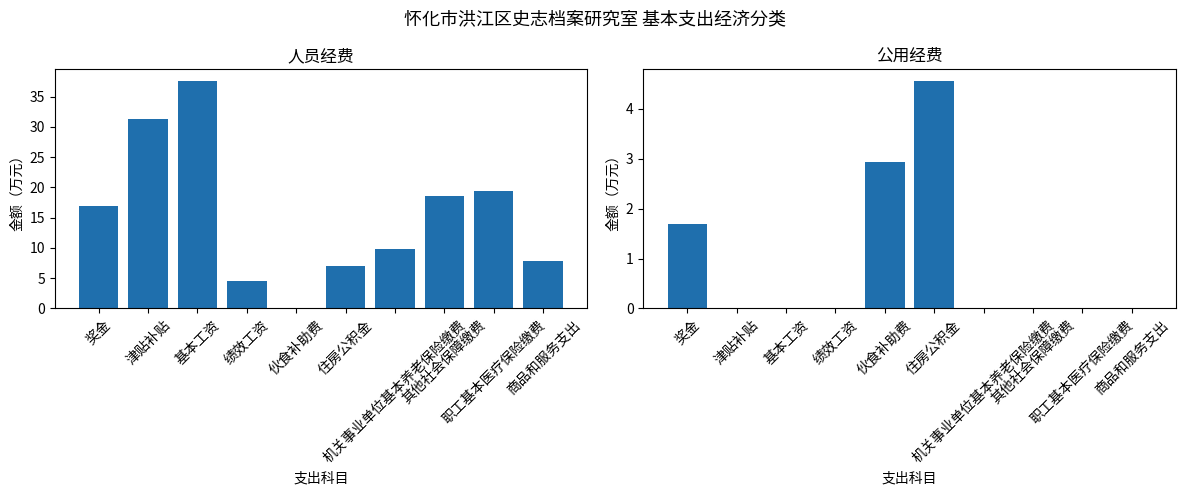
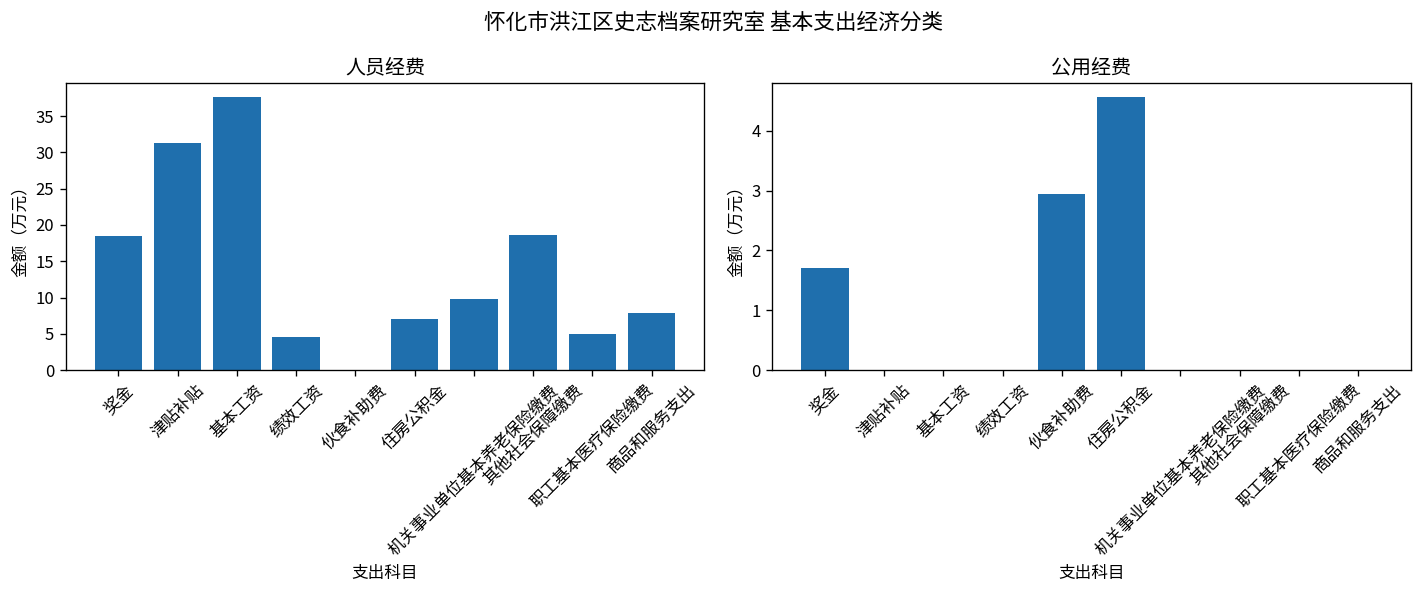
  {
    "人员经费": {
-     "奖金": 17,
+     "奖金": 19,
      "津贴补贴": 31,
      "基本工资": 38,
      "绩效工资": 5,
      "伙食补助费": 0,
      "住房公积金": 7,
      "机关事业单位基本养老保险缴费": 10,
      "其他社会保障缴费": 19,
-     "职工基本医疗保险缴费": 19,
+     "职工基本医疗保险缴费": 5,
      "商品和服务支出": 8
    },
    "公用经费": {
      "奖金": 1.7,
      "津贴补贴": 0.0,
      "基本工资": 0.0,
      "绩效工资": 0.0,
      "伙食补助费": 2.9,
      "住房公积金": 4.6,
      "机关事业单位基本养老保险缴费": 0.0,
      "其他社会保障缴费": 0.0,
      "职工基本医疗保险缴费": 0.0,
      "商品和服务支出": 0.0
    }
  }
